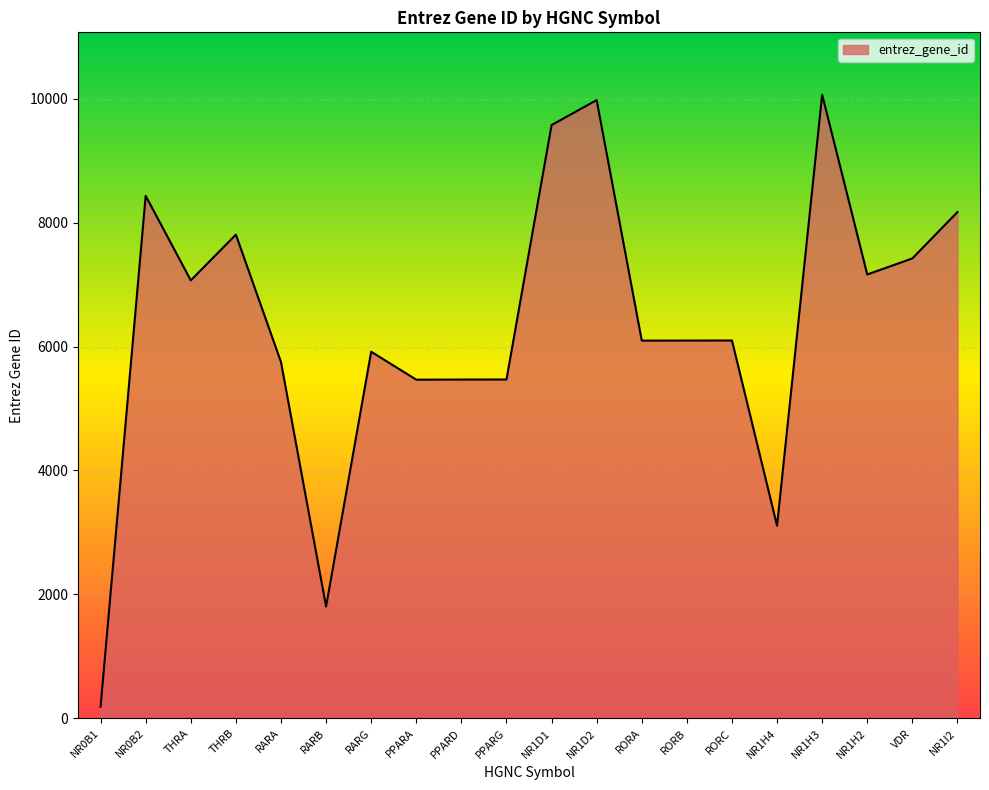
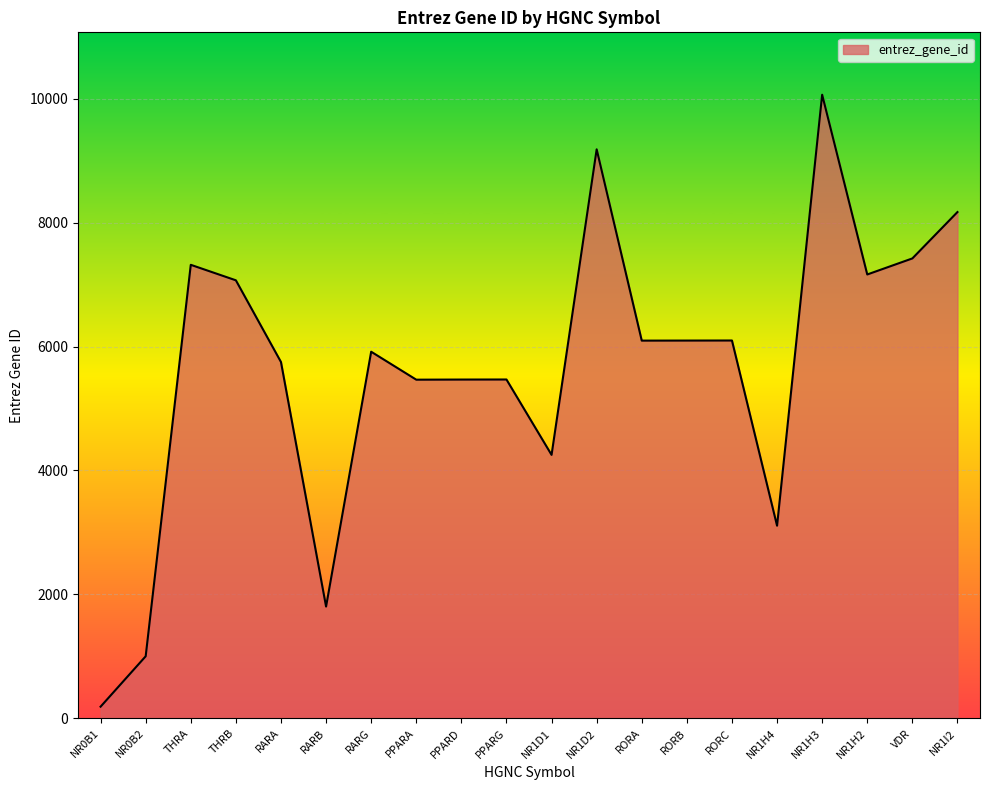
  {
    "NR0B1": 200,
-   "NR0B2": 8400,
-   "THRA": 7100,
-   "THRB": 7800,
+   "NR0B2": 1000,
+   "THRA": 7300,
+   "THRB": 7100,
    "RARA": 5800,
    "RARB": 1800,
    "RARG": 5900,
    "PPARA": 5500,
    "PPARD": 5500,
    "PPARG": 5500,
-   "NR1D1": 9600,
-   "NR1D2": 10000,
+   "NR1D1": 4300,
+   "NR1D2": 9200,
    "RORA": 6100,
    "RORB": 6100,
    "RORC": 6100,
    "NR1H4": 3100,
    "NR1H3": 10100,
    "NR1H2": 7200,
    "VDR": 7400,
    "NR1I2": 8200
  }
